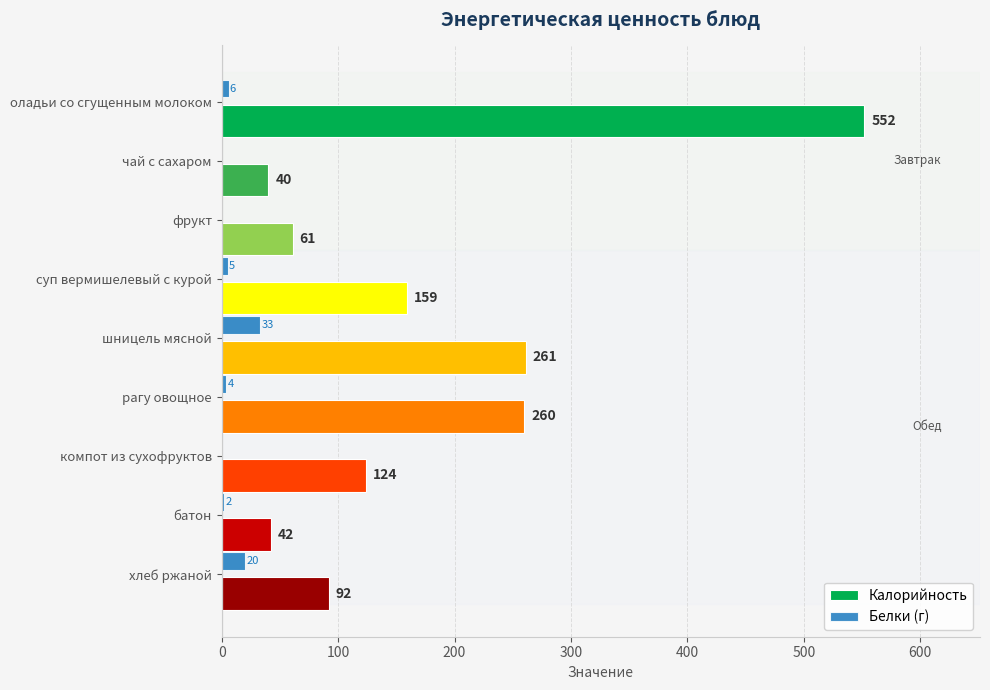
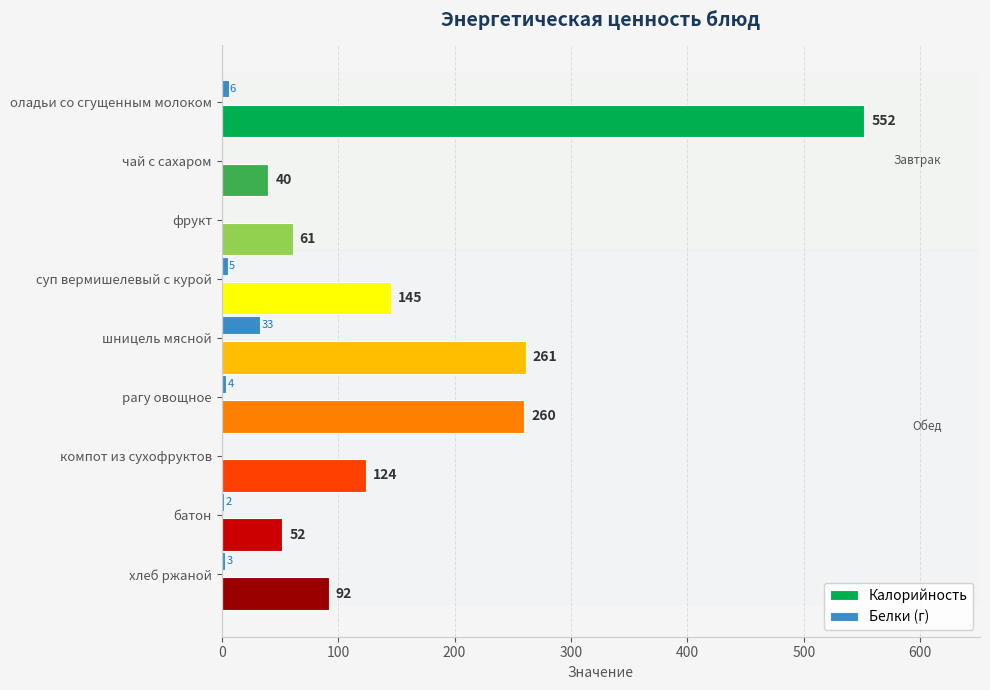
  {
    "Калорийность": {
      "оладьи со сгущенным молоком": 552,
      "чай с сахаром": 40,
      "фрукт": 61,
-     "суп вермишелевый с курой": 159,
+     "суп вермишелевый с курой": 145,
      "шницель мясной": 261,
      "рагу овощное": 260,
      "компот из сухофруктов": 124,
-     "батон": 42,
+     "батон": 52,
      "хлеб ржаной": 92
    },
    "Белки (г)": {
      "оладьи со сгущенным молоком": 6,
      "суп вермишелевый с курой": 5,
      "шницель мясной": 33,
      "рагу овощное": 4,
      "батон": 2,
-     "хлеб ржаной": 20
+     "хлеб ржаной": 3
    }
  }
